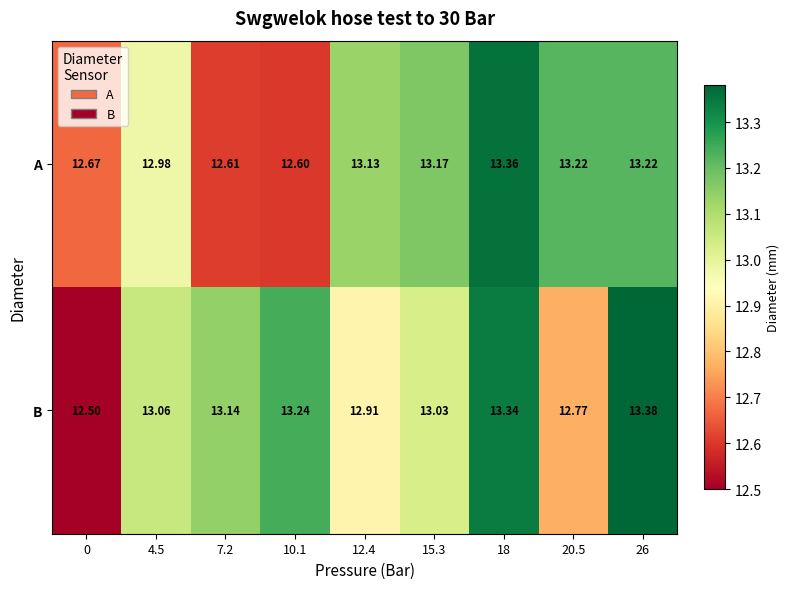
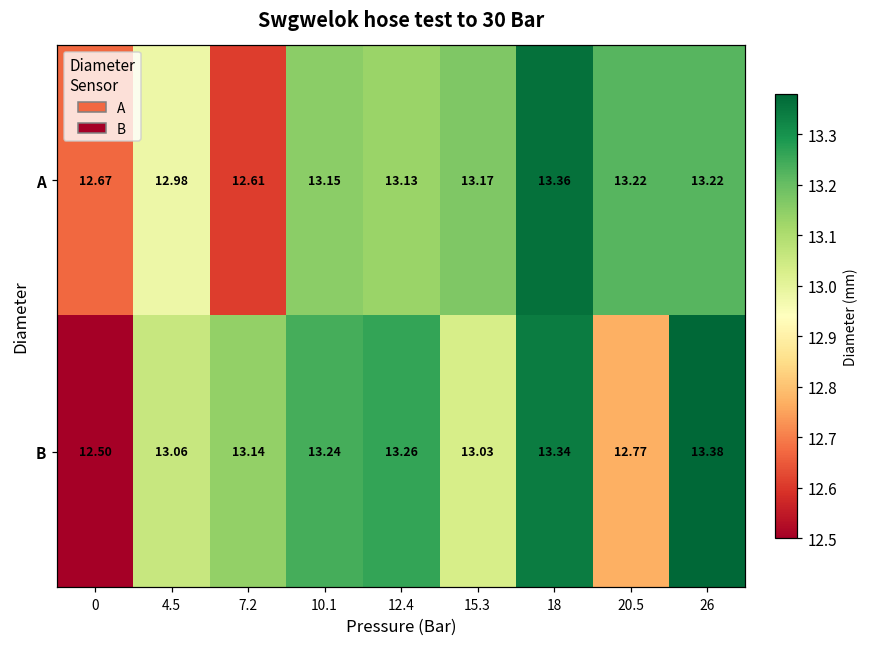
  {
    "A": {
      "0": 12.67,
      "4.5": 12.98,
      "7.2": 12.61,
-     "10.1": 12.60,
+     "10.1": 13.15,
      "12.4": 13.13,
      "15.3": 13.17,
      "18": 13.36,
      "20.5": 13.22,
      "26": 13.22
    },
    "B": {
      "0": 12.50,
      "4.5": 13.06,
      "7.2": 13.14,
      "10.1": 13.24,
-     "12.4": 12.91,
+     "12.4": 13.26,
      "15.3": 13.03,
      "18": 13.34,
      "20.5": 12.77,
      "26": 13.38
    }
  }
